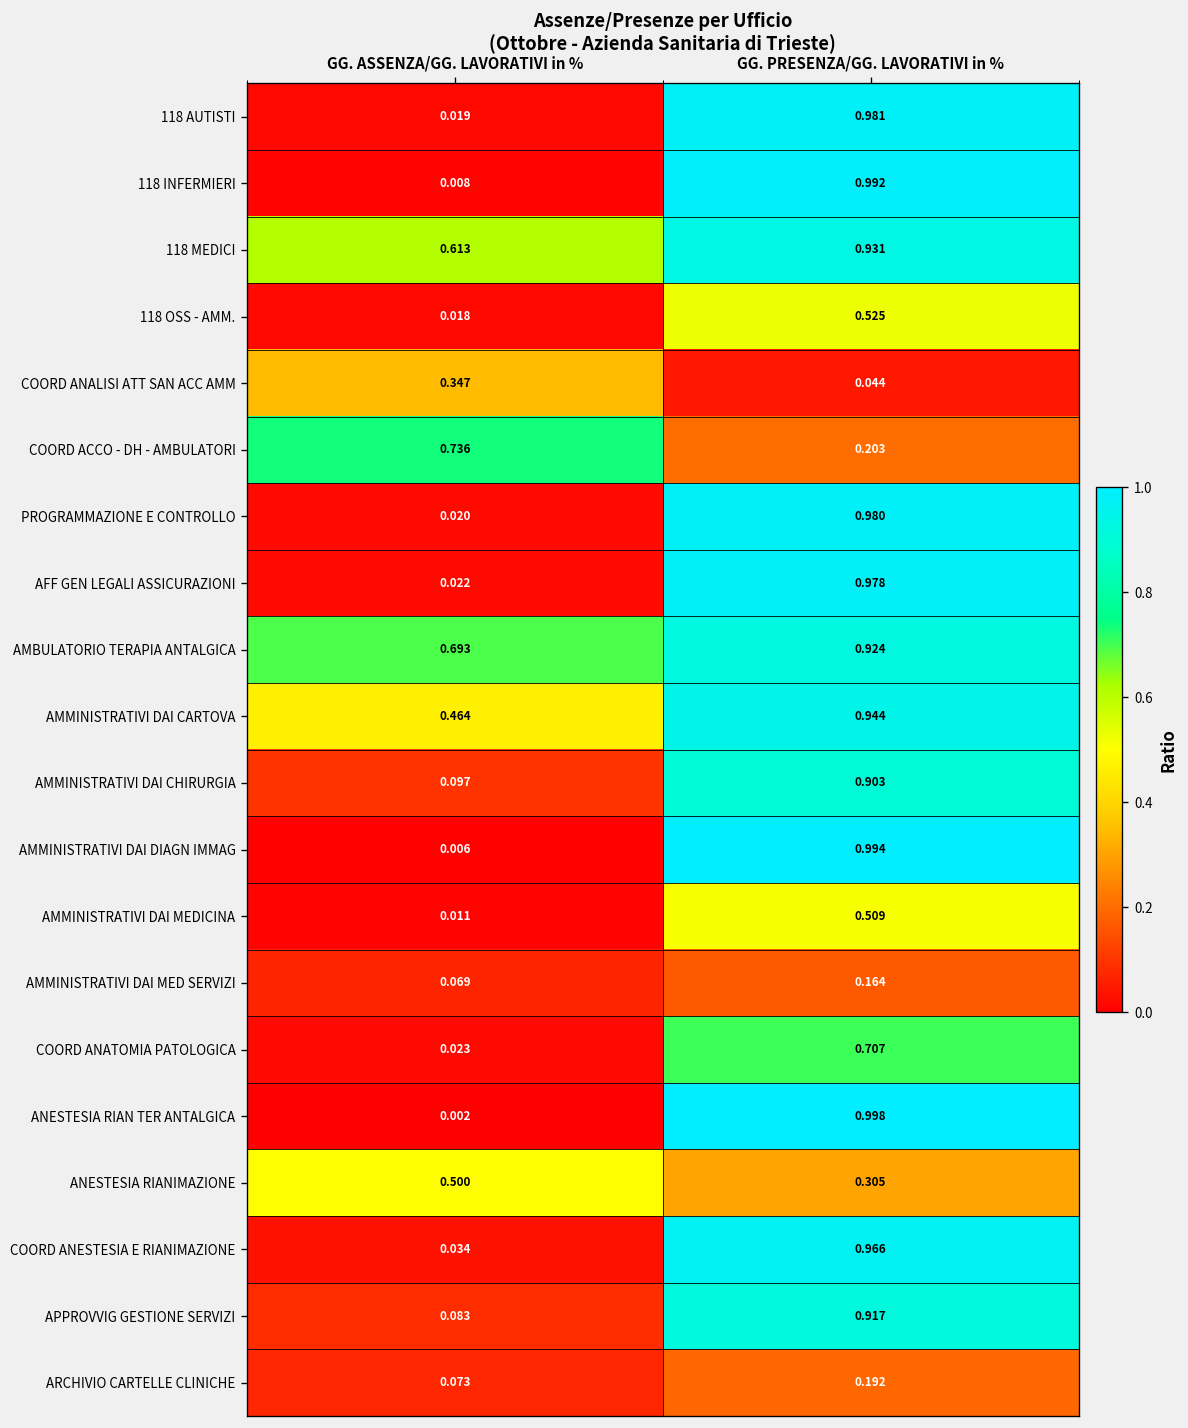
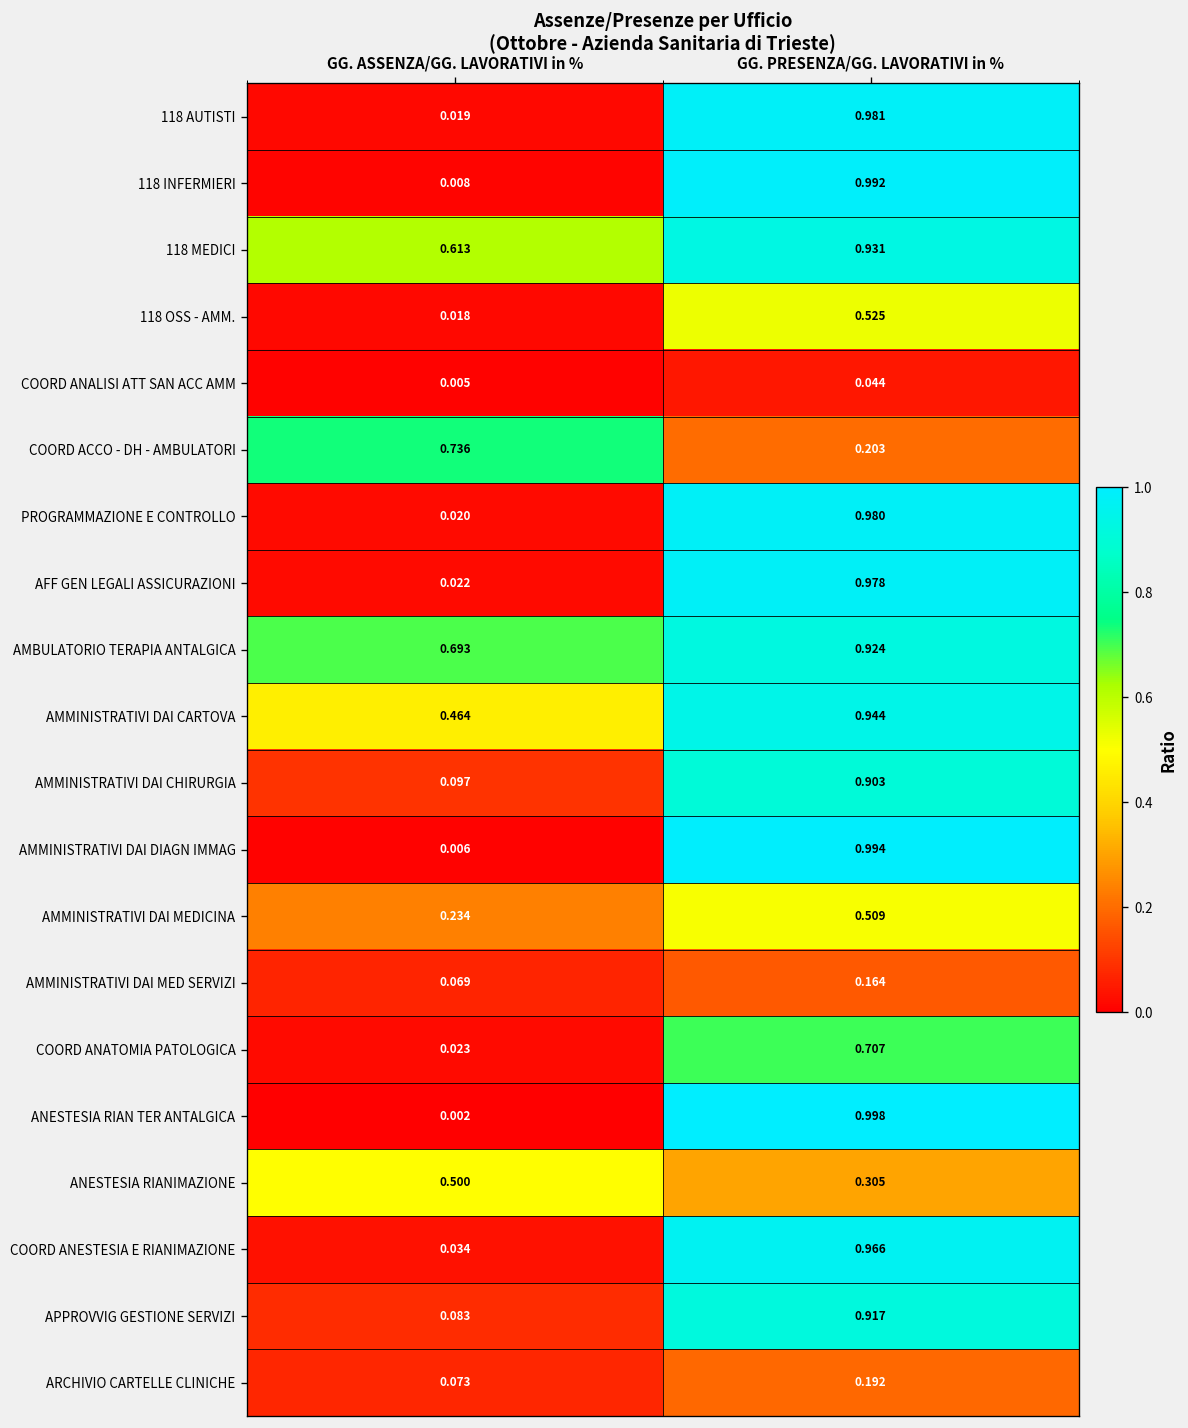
  {
    "118 AUTISTI": {
      "GG. ASSENZA/GG. LAVORATIVI in %": 0.019,
      "GG. PRESENZA/GG. LAVORATIVI in %": 0.981
    },
    "118 INFERMIERI": {
      "GG. ASSENZA/GG. LAVORATIVI in %": 0.008,
      "GG. PRESENZA/GG. LAVORATIVI in %": 0.992
    },
    "118 MEDICI": {
      "GG. ASSENZA/GG. LAVORATIVI in %": 0.613,
      "GG. PRESENZA/GG. LAVORATIVI in %": 0.931
    },
    "118 OSS - AMM.": {
      "GG. ASSENZA/GG. LAVORATIVI in %": 0.018,
      "GG. PRESENZA/GG. LAVORATIVI in %": 0.525
    },
    "COORD ANALISI ATT SAN ACC AMM": {
-     "GG. ASSENZA/GG. LAVORATIVI in %": 0.347,
+     "GG. ASSENZA/GG. LAVORATIVI in %": 0.005,
      "GG. PRESENZA/GG. LAVORATIVI in %": 0.044
    },
    "COORD ACCO - DH - AMBULATORI": {
      "GG. ASSENZA/GG. LAVORATIVI in %": 0.736,
      "GG. PRESENZA/GG. LAVORATIVI in %": 0.203
    },
    "PROGRAMMAZIONE E CONTROLLO": {
      "GG. ASSENZA/GG. LAVORATIVI in %": 0.020,
      "GG. PRESENZA/GG. LAVORATIVI in %": 0.980
    },
    "AFF GEN LEGALI ASSICURAZIONI": {
      "GG. ASSENZA/GG. LAVORATIVI in %": 0.022,
      "GG. PRESENZA/GG. LAVORATIVI in %": 0.978
    },
    "AMBULATORIO TERAPIA ANTALGICA": {
      "GG. ASSENZA/GG. LAVORATIVI in %": 0.693,
      "GG. PRESENZA/GG. LAVORATIVI in %": 0.924
    },
    "AMMINISTRATIVI DAI CARTOVA": {
      "GG. ASSENZA/GG. LAVORATIVI in %": 0.464,
      "GG. PRESENZA/GG. LAVORATIVI in %": 0.944
    },
    "AMMINISTRATIVI DAI CHIRURGIA": {
      "GG. ASSENZA/GG. LAVORATIVI in %": 0.097,
      "GG. PRESENZA/GG. LAVORATIVI in %": 0.903
    },
    "AMMINISTRATIVI DAI DIAGN IMMAG": {
      "GG. ASSENZA/GG. LAVORATIVI in %": 0.006,
      "GG. PRESENZA/GG. LAVORATIVI in %": 0.994
    },
    "AMMINISTRATIVI DAI MEDICINA": {
-     "GG. ASSENZA/GG. LAVORATIVI in %": 0.011,
+     "GG. ASSENZA/GG. LAVORATIVI in %": 0.234,
      "GG. PRESENZA/GG. LAVORATIVI in %": 0.509
    },
    "AMMINISTRATIVI DAI MED SERVIZI": {
      "GG. ASSENZA/GG. LAVORATIVI in %": 0.069,
      "GG. PRESENZA/GG. LAVORATIVI in %": 0.164
    },
    "COORD ANATOMIA PATOLOGICA": {
      "GG. ASSENZA/GG. LAVORATIVI in %": 0.023,
      "GG. PRESENZA/GG. LAVORATIVI in %": 0.707
    },
    "ANESTESIA RIAN TER ANTALGICA": {
      "GG. ASSENZA/GG. LAVORATIVI in %": 0.002,
      "GG. PRESENZA/GG. LAVORATIVI in %": 0.998
    },
    "ANESTESIA RIANIMAZIONE": {
      "GG. ASSENZA/GG. LAVORATIVI in %": 0.500,
      "GG. PRESENZA/GG. LAVORATIVI in %": 0.305
    },
    "COORD ANESTESIA E RIANIMAZIONE": {
      "GG. ASSENZA/GG. LAVORATIVI in %": 0.034,
      "GG. PRESENZA/GG. LAVORATIVI in %": 0.966
    },
    "APPROVVIG GESTIONE SERVIZI": {
      "GG. ASSENZA/GG. LAVORATIVI in %": 0.083,
      "GG. PRESENZA/GG. LAVORATIVI in %": 0.917
    },
    "ARCHIVIO CARTELLE CLINICHE": {
      "GG. ASSENZA/GG. LAVORATIVI in %": 0.073,
      "GG. PRESENZA/GG. LAVORATIVI in %": 0.192
    }
  }
